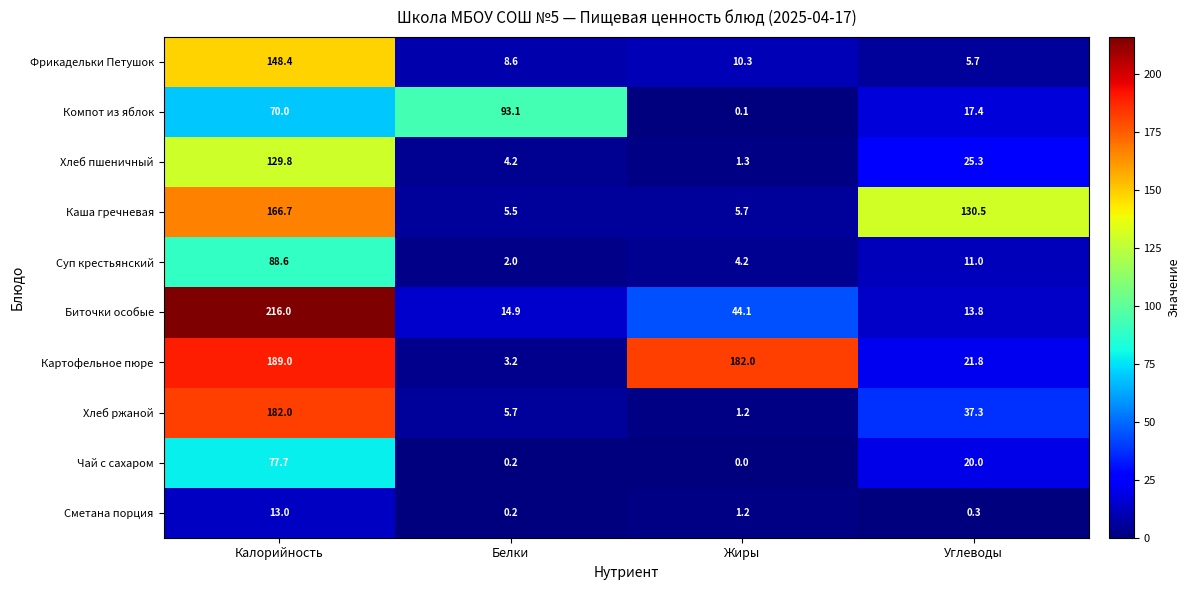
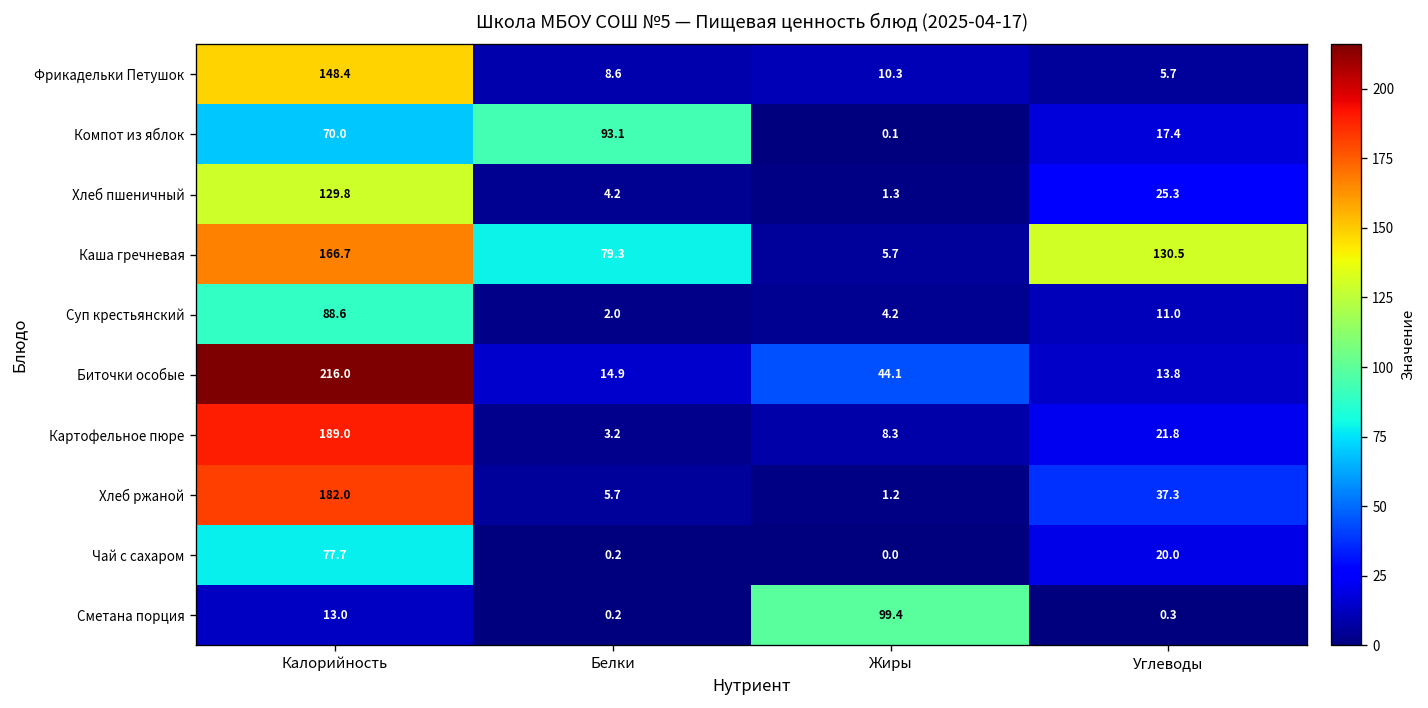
  {
    "Фрикадельки Петушок": {
      "Калорийность": 148.4,
      "Белки": 8.6,
      "Жиры": 10.3,
      "Углеводы": 5.7
    },
    "Компот из яблок": {
      "Калорийность": 70.0,
      "Белки": 93.1,
      "Жиры": 0.1,
      "Углеводы": 17.4
    },
    "Хлеб пшеничный": {
      "Калорийность": 129.8,
      "Белки": 4.2,
      "Жиры": 1.3,
      "Углеводы": 25.3
    },
    "Каша гречневая": {
      "Калорийность": 166.7,
-     "Белки": 5.5,
+     "Белки": 79.3,
      "Жиры": 5.7,
      "Углеводы": 130.5
    },
    "Суп крестьянский": {
      "Калорийность": 88.6,
      "Белки": 2.0,
      "Жиры": 4.2,
      "Углеводы": 11.0
    },
    "Биточки особые": {
      "Калорийность": 216.0,
      "Белки": 14.9,
      "Жиры": 44.1,
      "Углеводы": 13.8
    },
    "Картофельное пюре": {
      "Калорийность": 189.0,
      "Белки": 3.2,
-     "Жиры": 182.0,
+     "Жиры": 8.3,
      "Углеводы": 21.8
    },
    "Хлеб ржаной": {
      "Калорийность": 182.0,
      "Белки": 5.7,
      "Жиры": 1.2,
      "Углеводы": 37.3
    },
    "Чай с сахаром": {
      "Калорийность": 77.7,
      "Белки": 0.2,
      "Жиры": 0.0,
      "Углеводы": 20.0
    },
    "Сметана порция": {
      "Калорийность": 13.0,
      "Белки": 0.2,
-     "Жиры": 1.2,
+     "Жиры": 99.4,
      "Углеводы": 0.3
    }
  }
